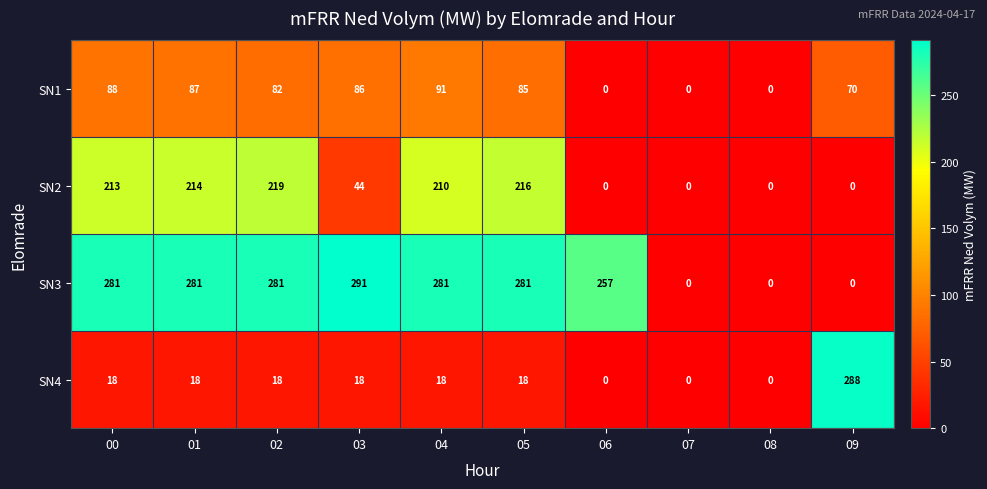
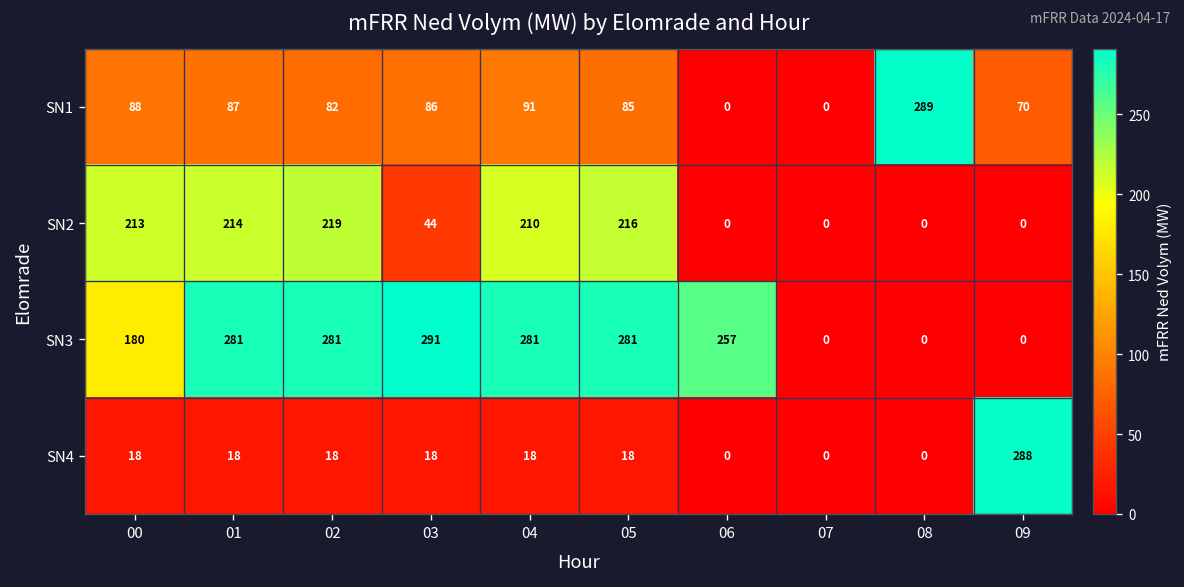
  {
    "SN1": {
      "00": 88,
      "01": 87,
      "02": 82,
      "03": 86,
      "04": 91,
      "05": 85,
      "06": 0,
      "07": 0,
-     "08": 0,
+     "08": 289,
      "09": 70
    },
    "SN2": {
      "00": 213,
      "01": 214,
      "02": 219,
      "03": 44,
      "04": 210,
      "05": 216,
      "06": 0,
      "07": 0,
      "08": 0,
      "09": 0
    },
    "SN3": {
-     "00": 281,
+     "00": 180,
      "01": 281,
      "02": 281,
      "03": 291,
      "04": 281,
      "05": 281,
      "06": 257,
      "07": 0,
      "08": 0,
      "09": 0
    },
    "SN4": {
      "00": 18,
      "01": 18,
      "02": 18,
      "03": 18,
      "04": 18,
      "05": 18,
      "06": 0,
      "07": 0,
      "08": 0,
      "09": 288
    }
  }
